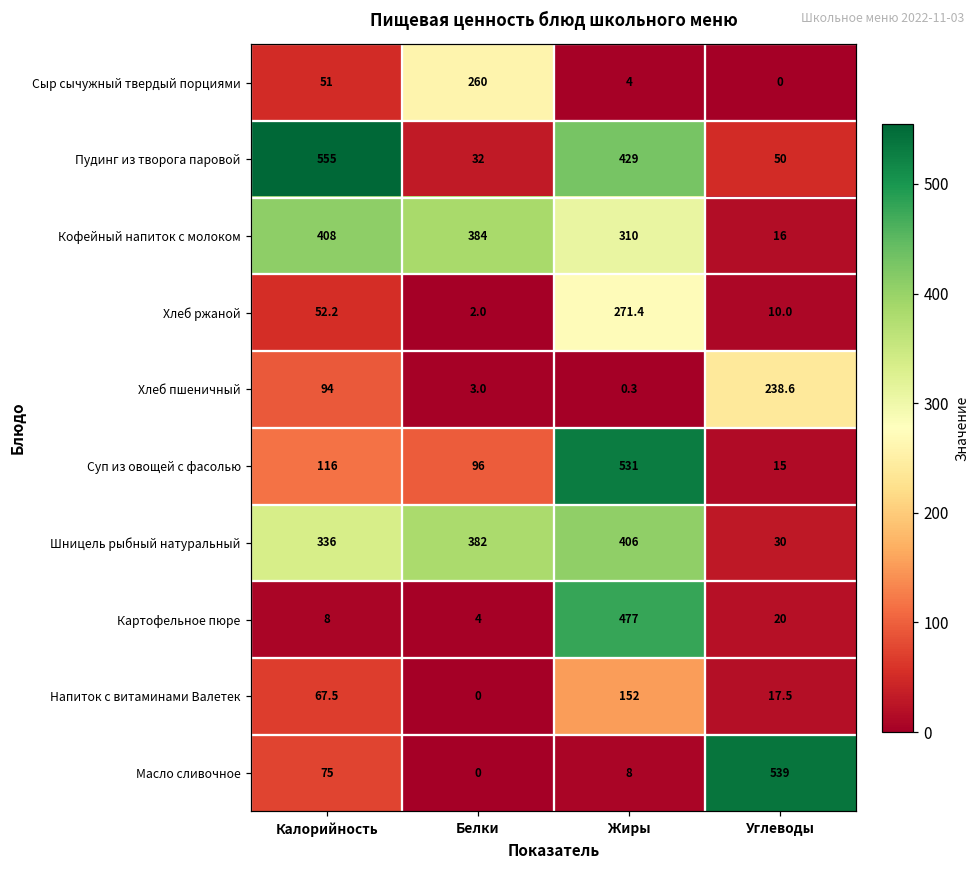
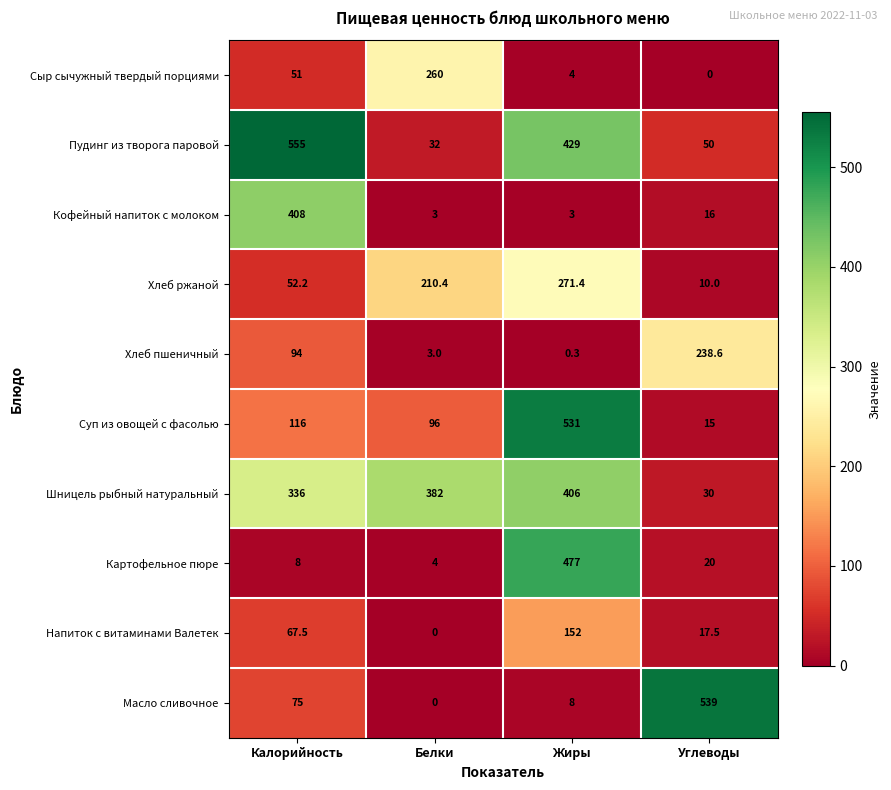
  {
    "Сыр сычужный твердый порциями": {
      "Калорийность": 51,
      "Белки": 260,
      "Жиры": 4,
      "Углеводы": 0
    },
    "Пудинг из творога паровой": {
      "Калорийность": 555,
      "Белки": 32,
      "Жиры": 429,
      "Углеводы": 50
    },
    "Кофейный напиток с молоком": {
      "Калорийность": 408,
-     "Белки": 384,
-     "Жиры": 310,
+     "Белки": 3,
+     "Жиры": 3,
      "Углеводы": 16
    },
    "Хлеб ржаной": {
      "Калорийность": 52.2,
-     "Белки": 2.0,
+     "Белки": 210.4,
      "Жиры": 271.4,
      "Углеводы": 10.0
    },
    "Хлеб пшеничный": {
      "Калорийность": 94,
      "Белки": 3.0,
      "Жиры": 0.3,
      "Углеводы": 238.6
    },
    "Суп из овощей с фасолью": {
      "Калорийность": 116,
      "Белки": 96,
      "Жиры": 531,
      "Углеводы": 15
    },
    "Шницель рыбный натуральный": {
      "Калорийность": 336,
      "Белки": 382,
      "Жиры": 406,
      "Углеводы": 30
    },
    "Картофельное пюре": {
      "Калорийность": 8,
      "Белки": 4,
      "Жиры": 477,
      "Углеводы": 20
    },
    "Напиток с витаминами Валетек": {
      "Калорийность": 67.5,
      "Белки": 0,
      "Жиры": 152,
      "Углеводы": 17.5
    },
    "Масло сливочное": {
      "Калорийность": 75,
      "Белки": 0,
      "Жиры": 8,
      "Углеводы": 539
    }
  }
